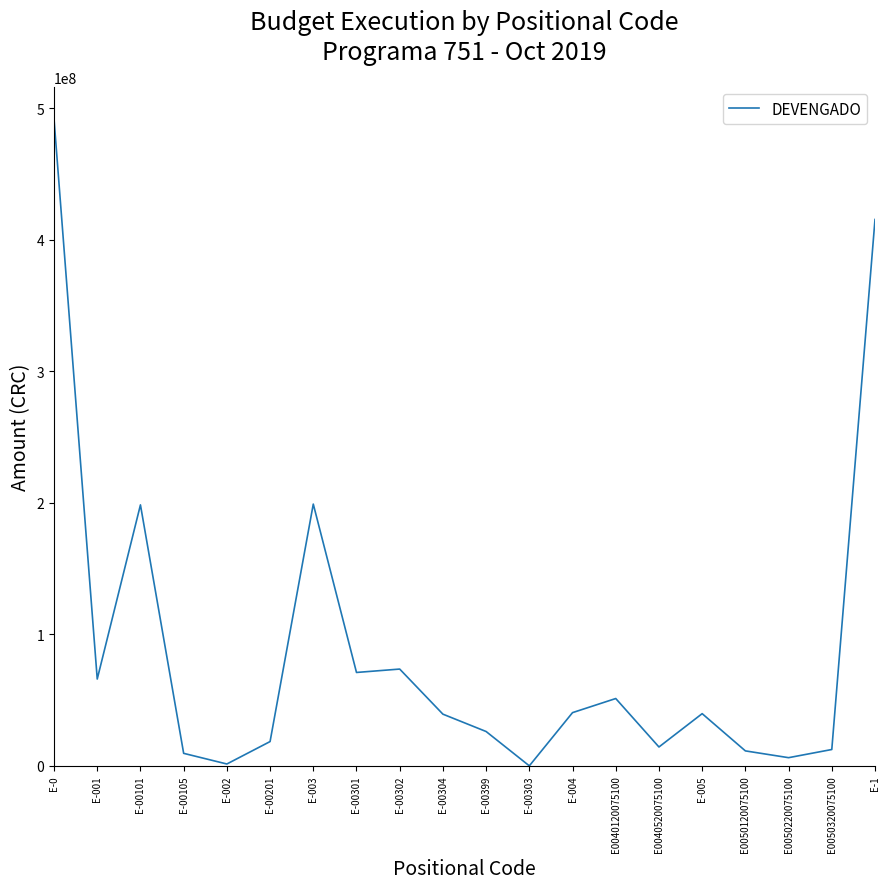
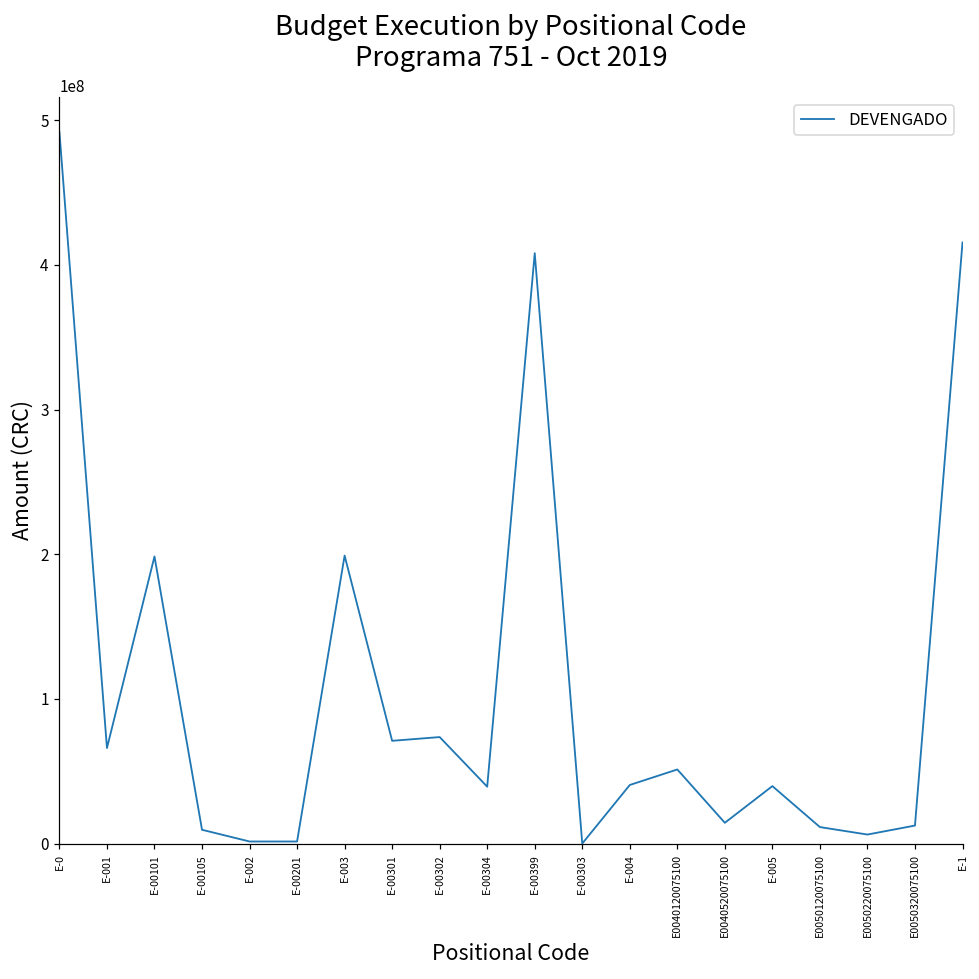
  {
    "E-0": 492000000,
    "E-001": 66000000,
    "E-00101": 198000000,
    "E-00105": 10000000,
    "E-002": 1000000,
-   "E-00201": 18000000,
+   "E-00201": 1000000,
    "E-003": 199000000,
    "E-00301": 71000000,
    "E-00302": 74000000,
    "E-00304": 39000000,
-   "E-00399": 26000000,
+   "E-00399": 408000000,
    "E-00303": 0,
    "E-004": 40000000,
    "E0040120075100": 51000000,
    "E0040520075100": 14000000,
    "E-005": 40000000,
    "E0050120075100": 11000000,
    "E0050220075100": 6000000,
    "E0050320075100": 12000000,
    "E-1": 415000000
  }
